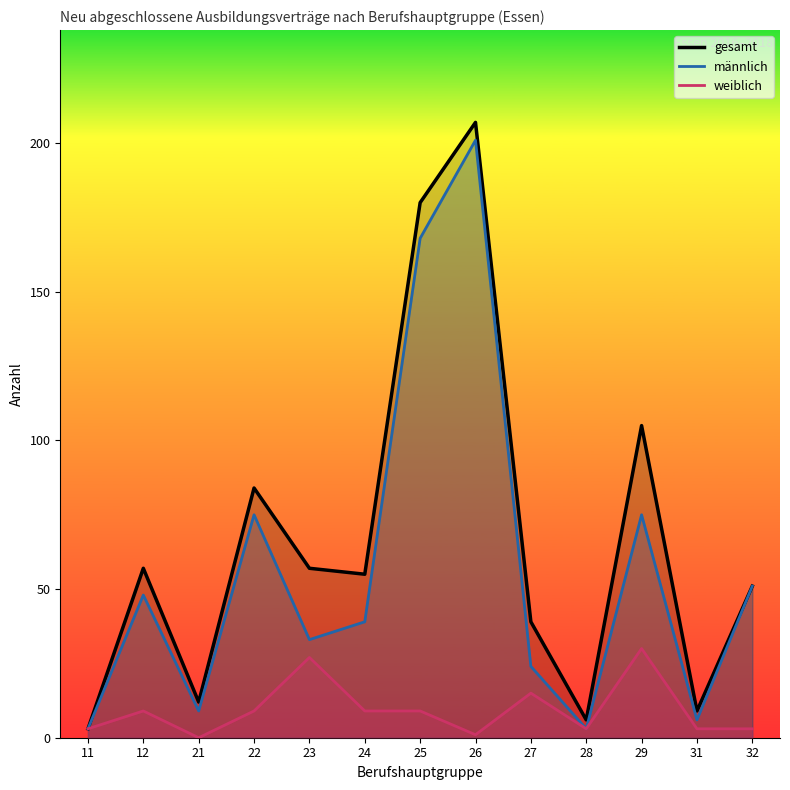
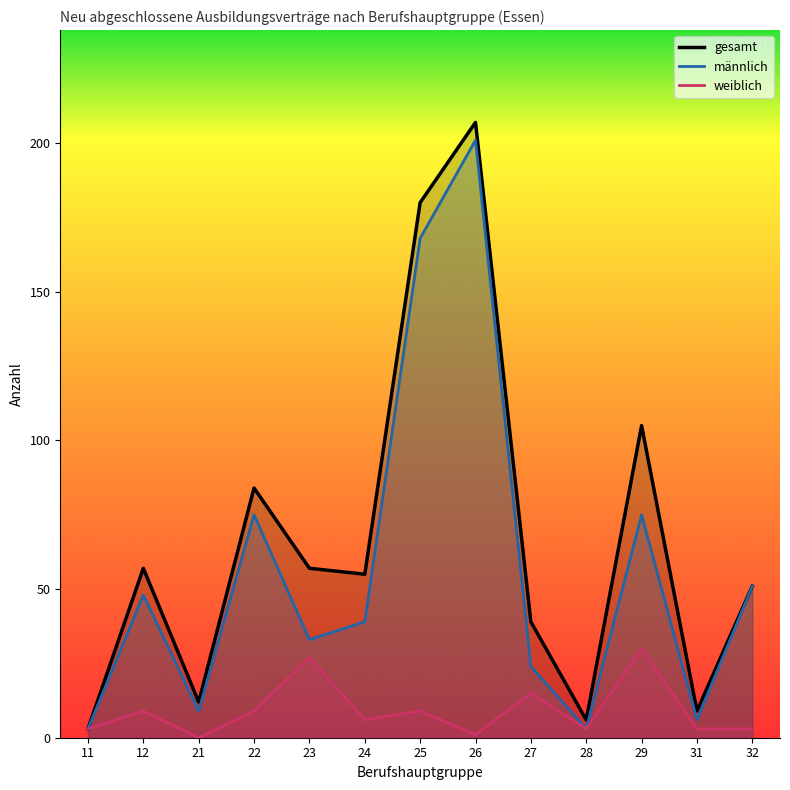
  {
    "gesamt": {
      "12": 57,
      "21": 12,
      "22": 84,
      "23": 57,
      "24": 55,
      "25": 180,
      "26": 207,
      "27": 39,
      "28": 6,
      "29": 105,
      "31": 9
    },
    "männlich": {
      "12": 48,
      "21": 9,
      "22": 75,
      "23": 33,
      "24": 39,
      "25": 168,
      "26": 201,
      "27": 24,
      "29": 75,
      "31": 6
    },
    "weiblich": {
      "12": 9,
      "21": 0,
      "22": 9,
      "23": 27,
-     "24": 9,
+     "24": 6,
      "25": 9,
      "26": 1,
      "27": 15,
      "29": 30,
      "31": 3,
      "32": 3
    }
  }
